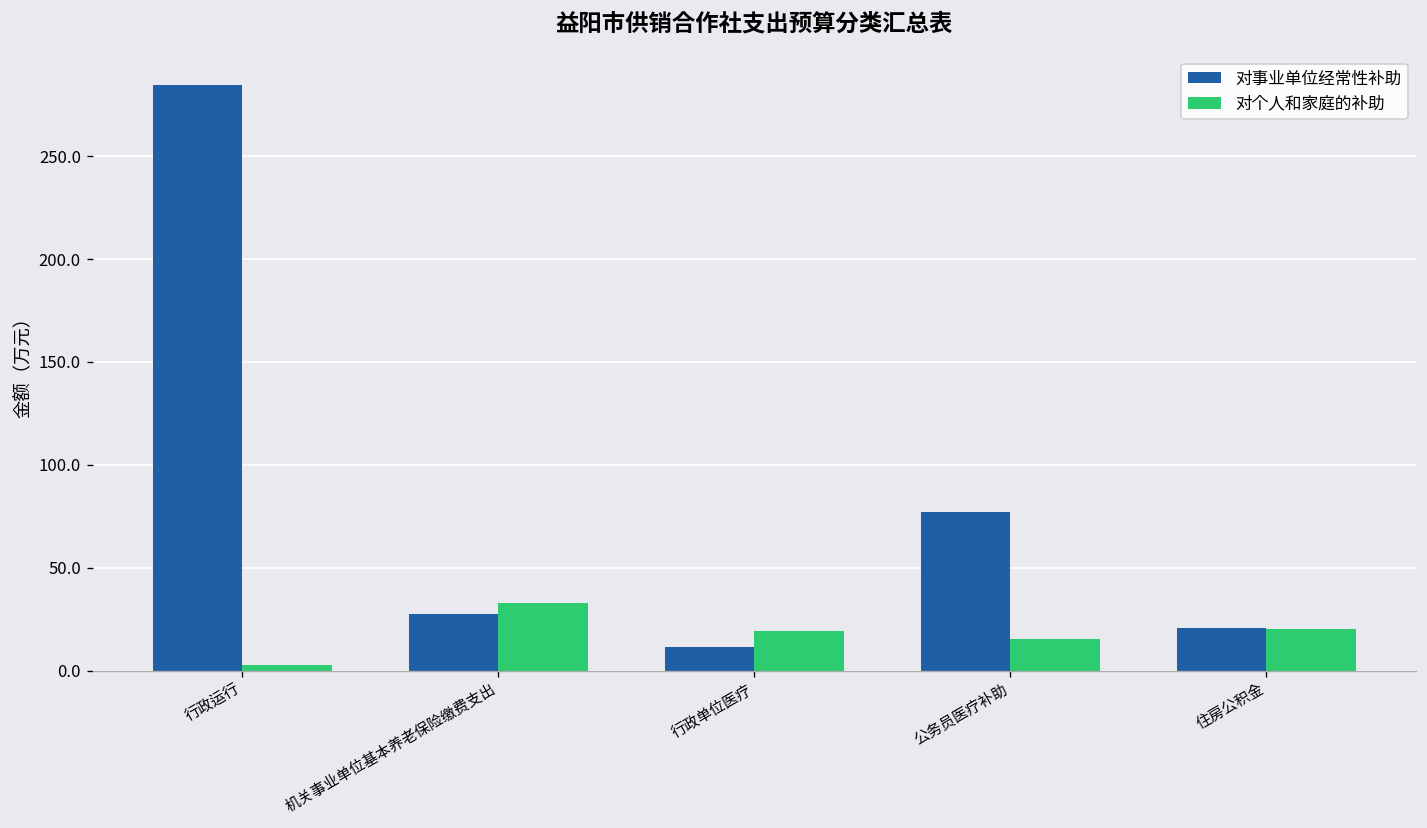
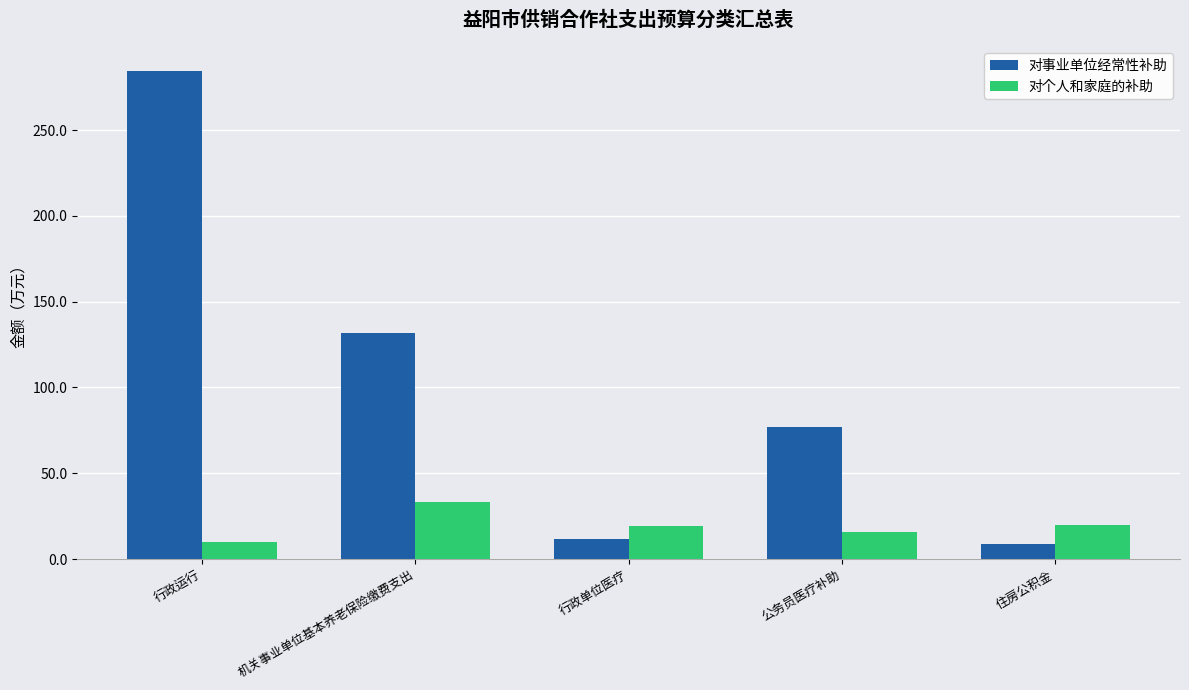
  {
    "对事业单位经常性补助": {
      "行政运行": 285,
-     "机关事业单位基本养老保险缴费支出": 27,
+     "机关事业单位基本养老保险缴费支出": 131,
      "行政单位医疗": 12,
      "公务员医疗补助": 77,
-     "住房公积金": 21
+     "住房公积金": 9
    },
    "对个人和家庭的补助": {
-     "行政运行": 3,
+     "行政运行": 10,
      "机关事业单位基本养老保险缴费支出": 33,
      "行政单位医疗": 19,
      "公务员医疗补助": 16,
      "住房公积金": 20
    }
  }
